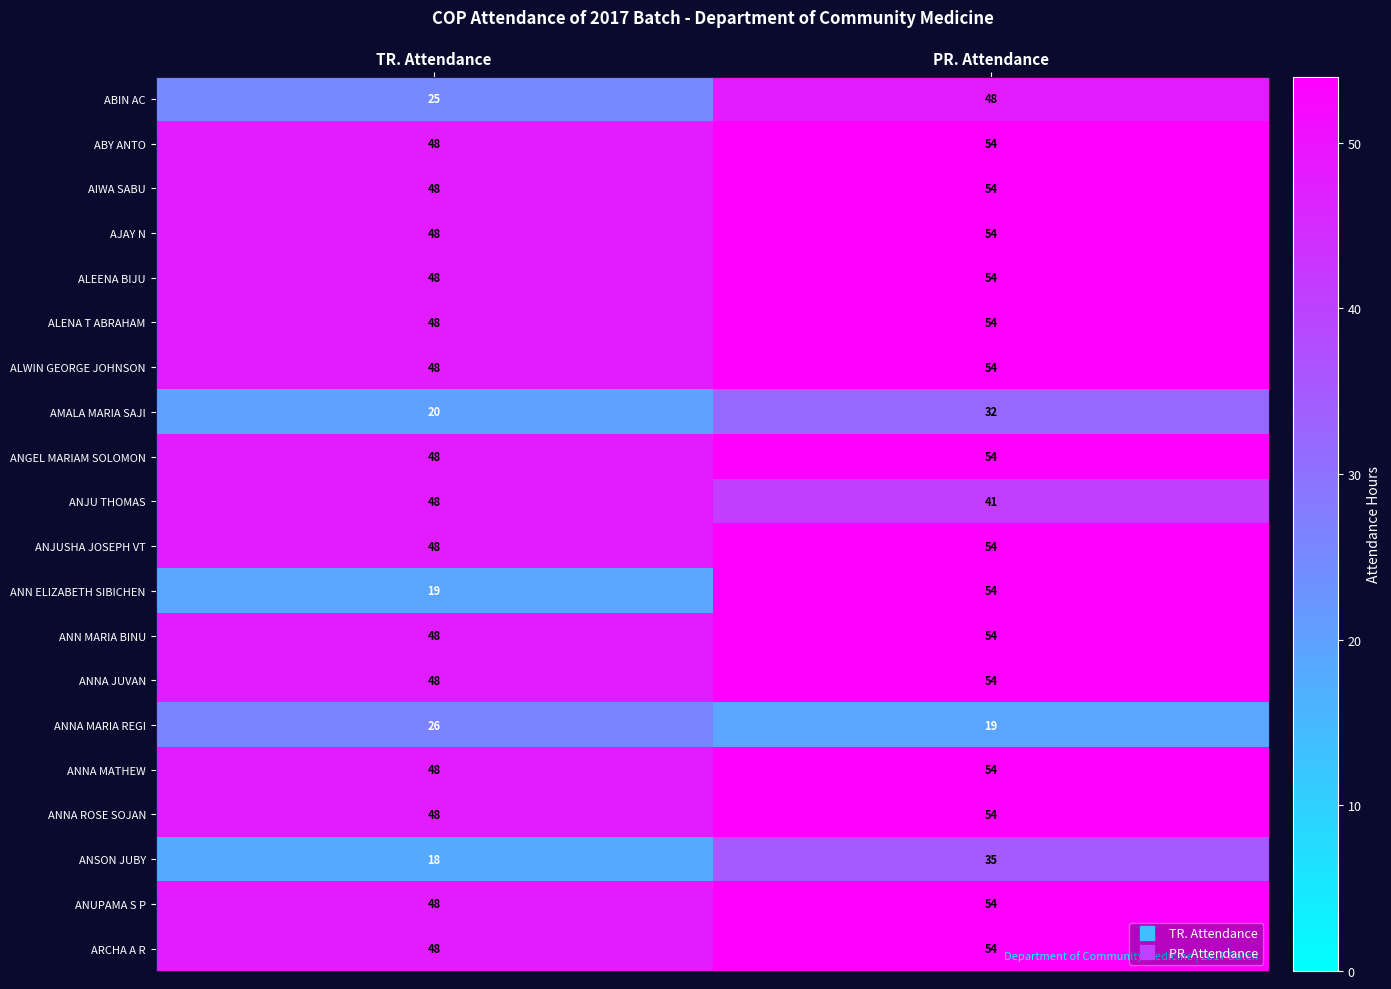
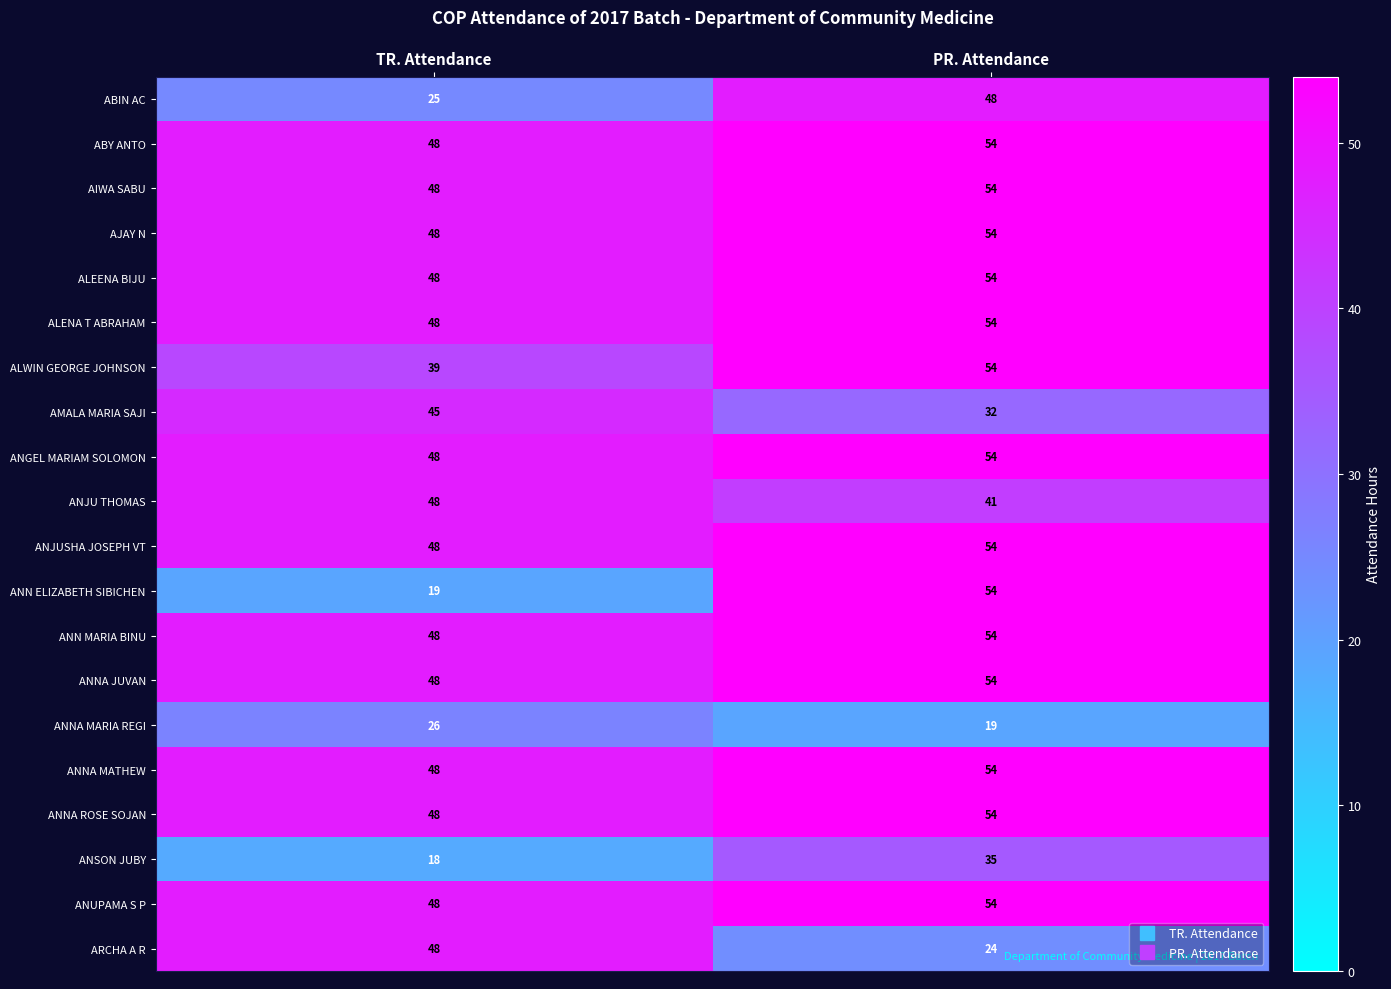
  {
    "ABIN AC": {
      "TR. Attendance": 25,
      "PR. Attendance": 48
    },
    "ABY ANTO": {
      "TR. Attendance": 48,
      "PR. Attendance": 54
    },
    "AIWA SABU": {
      "TR. Attendance": 48,
      "PR. Attendance": 54
    },
    "AJAY N": {
      "TR. Attendance": 48,
      "PR. Attendance": 54
    },
    "ALEENA BIJU": {
      "TR. Attendance": 48,
      "PR. Attendance": 54
    },
    "ALENA T ABRAHAM": {
      "TR. Attendance": 48,
      "PR. Attendance": 54
    },
    "ALWIN GEORGE JOHNSON": {
-     "TR. Attendance": 48,
+     "TR. Attendance": 39,
      "PR. Attendance": 54
    },
    "AMALA MARIA SAJI": {
-     "TR. Attendance": 20,
+     "TR. Attendance": 45,
      "PR. Attendance": 32
    },
    "ANGEL MARIAM SOLOMON": {
      "TR. Attendance": 48,
      "PR. Attendance": 54
    },
    "ANJU THOMAS": {
      "TR. Attendance": 48,
      "PR. Attendance": 41
    },
    "ANJUSHA JOSEPH VT": {
      "TR. Attendance": 48,
      "PR. Attendance": 54
    },
    "ANN ELIZABETH SIBICHEN": {
      "TR. Attendance": 19,
      "PR. Attendance": 54
    },
    "ANN MARIA BINU": {
      "TR. Attendance": 48,
      "PR. Attendance": 54
    },
    "ANNA JUVAN": {
      "TR. Attendance": 48,
      "PR. Attendance": 54
    },
    "ANNA MARIA REGI": {
      "TR. Attendance": 26,
      "PR. Attendance": 19
    },
    "ANNA MATHEW": {
      "TR. Attendance": 48,
      "PR. Attendance": 54
    },
    "ANNA ROSE SOJAN": {
      "TR. Attendance": 48,
      "PR. Attendance": 54
    },
    "ANSON JUBY": {
      "TR. Attendance": 18,
      "PR. Attendance": 35
    },
    "ANUPAMA S P": {
      "TR. Attendance": 48,
      "PR. Attendance": 54
    },
    "ARCHA A R": {
      "TR. Attendance": 48,
-     "PR. Attendance": 54
+     "PR. Attendance": 24
    }
  }
